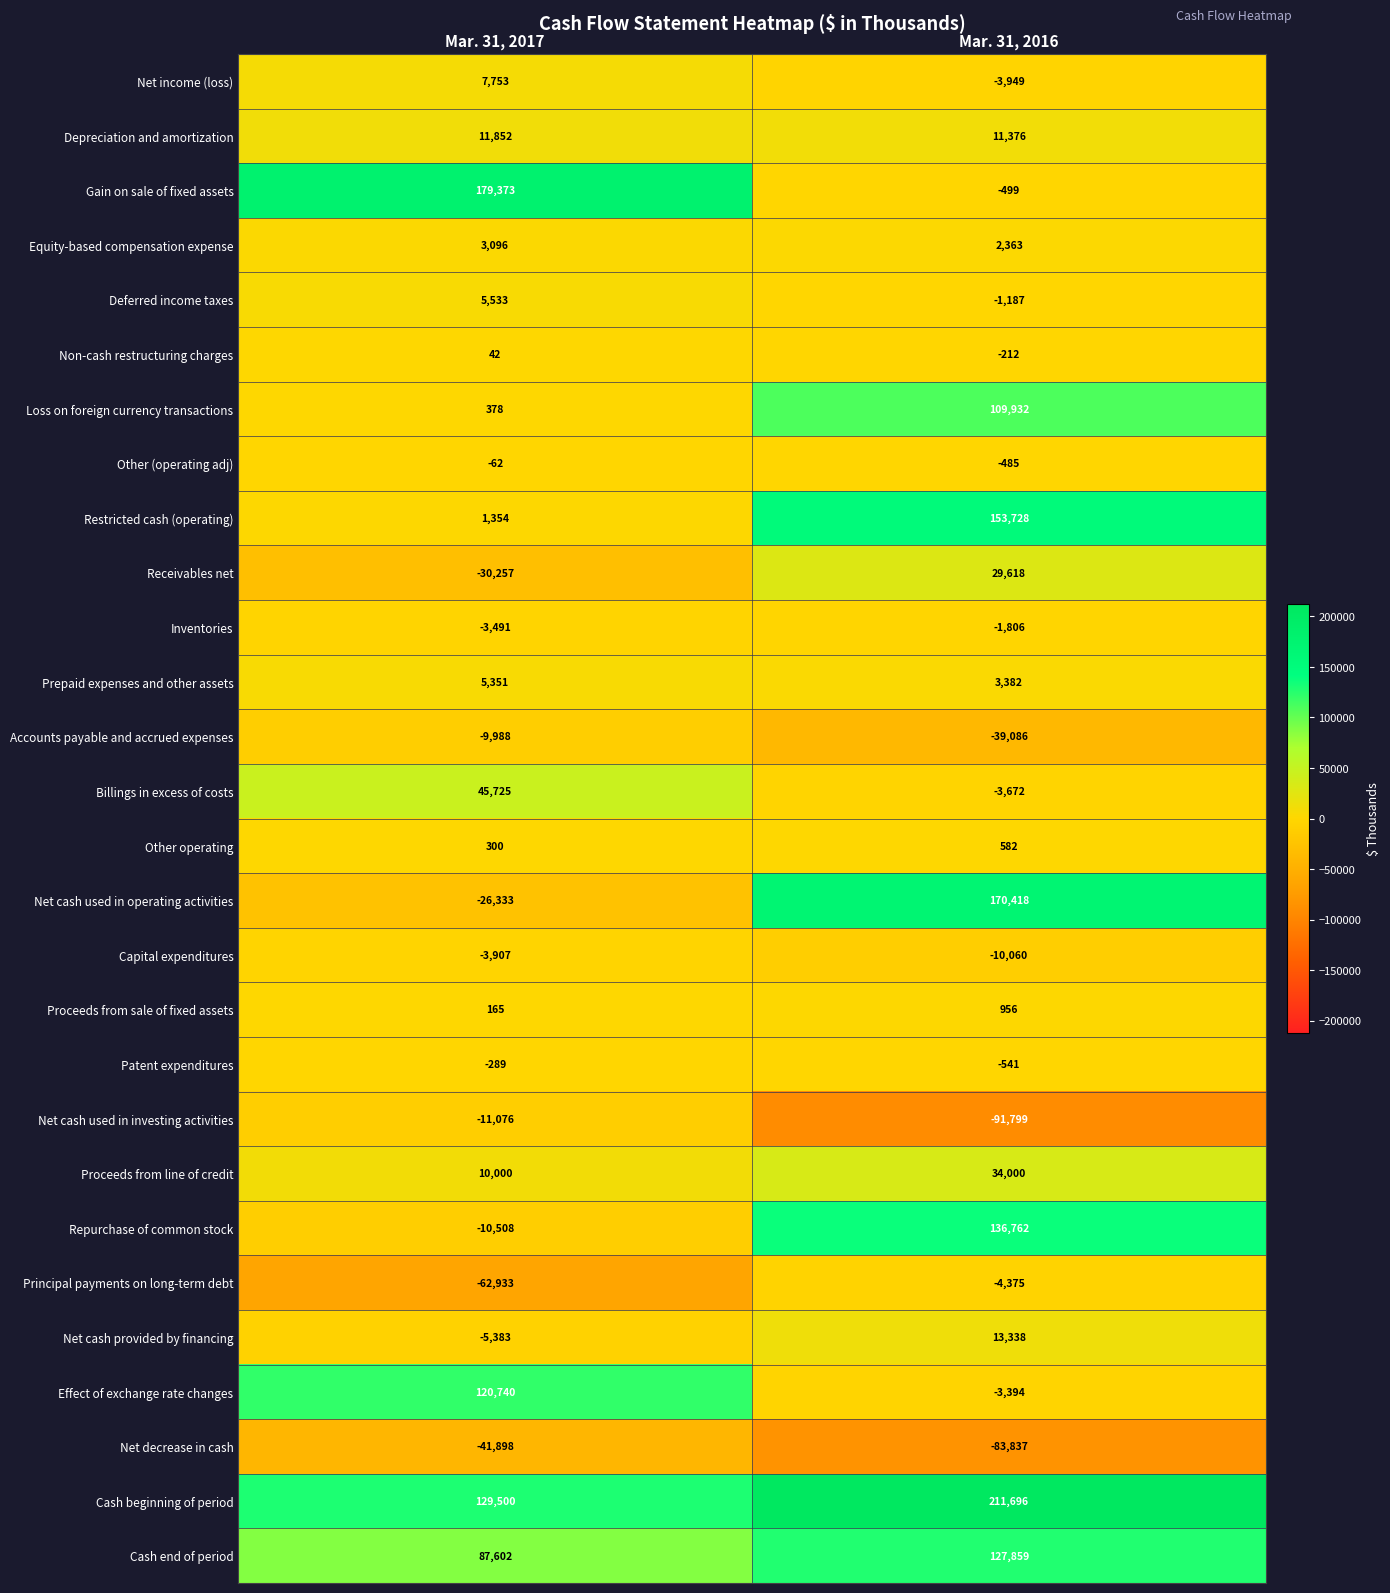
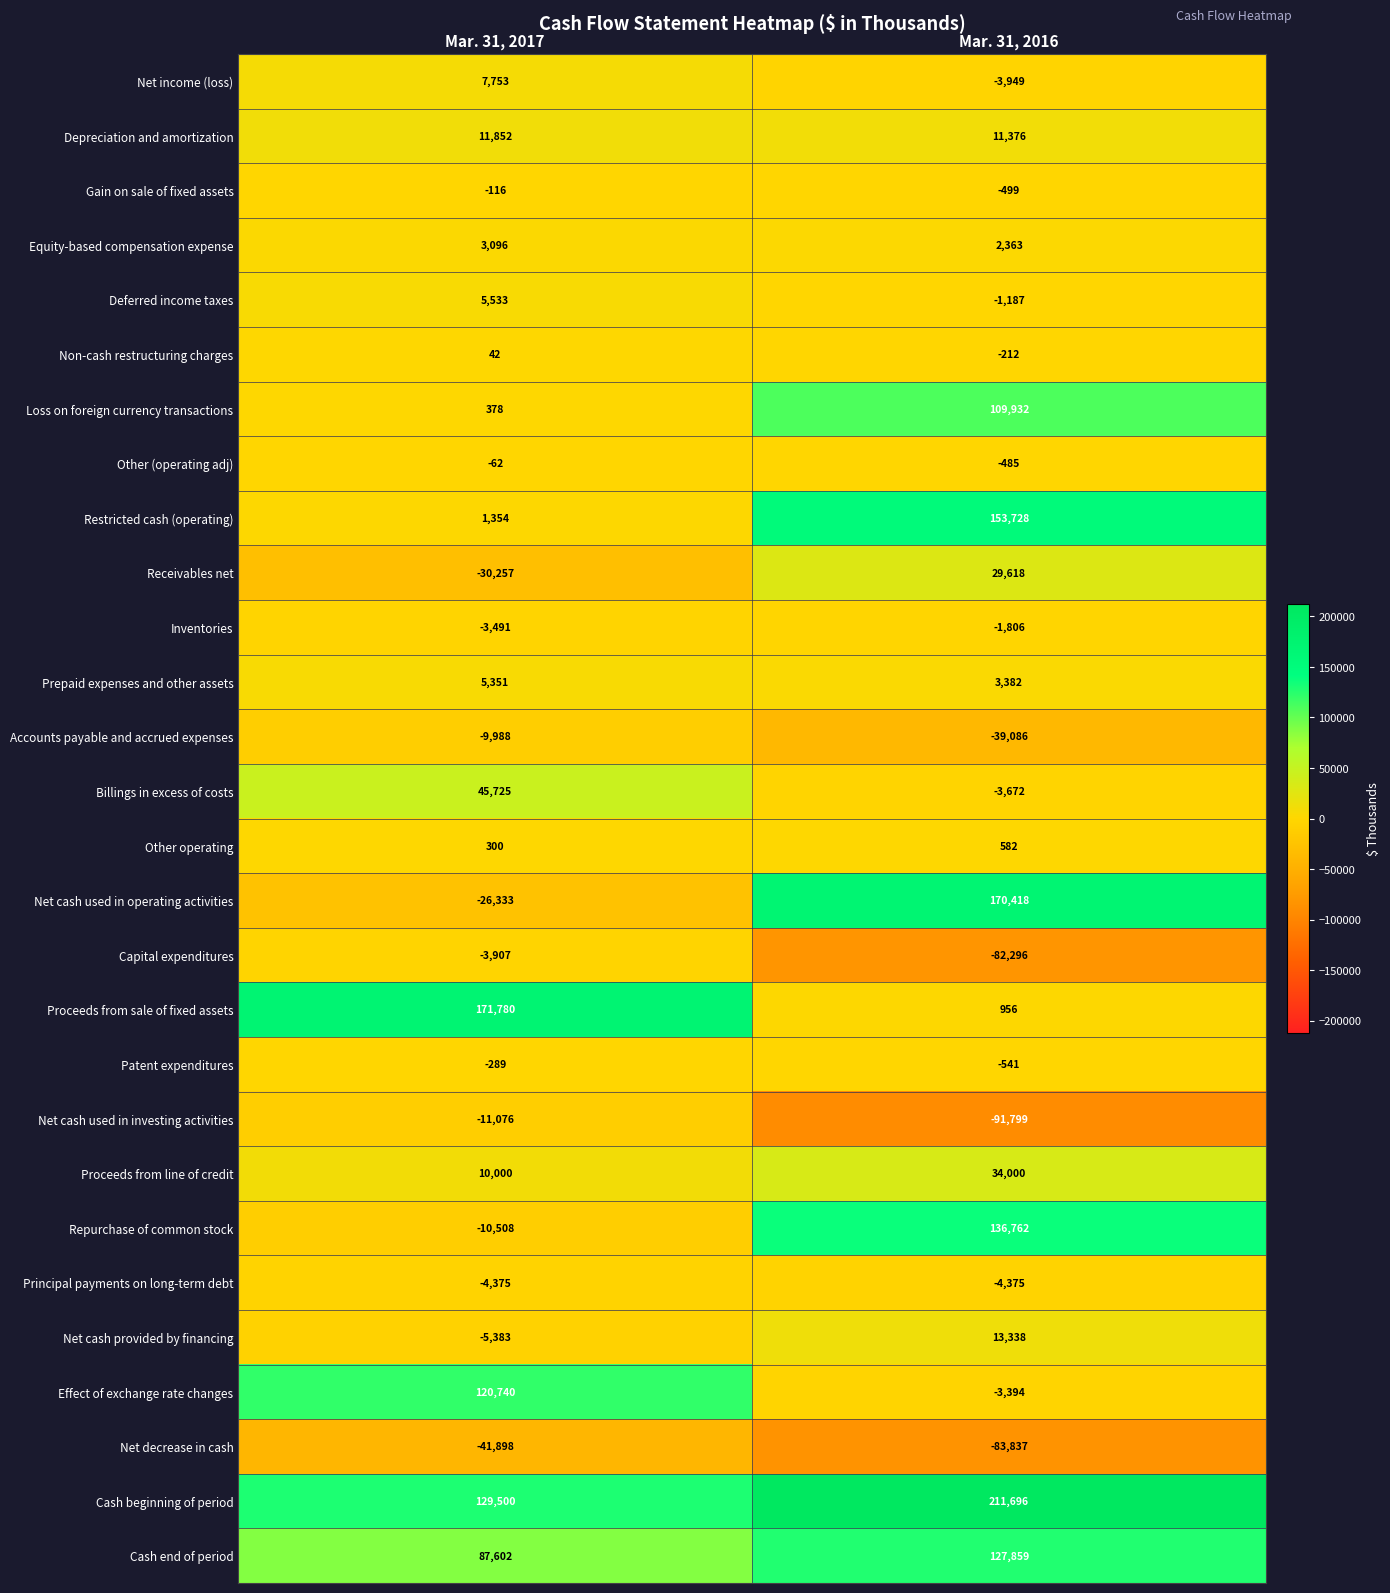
  {
    "Net income (loss)": {
      "Mar. 31, 2017": "7,753",
      "Mar. 31, 2016": "-3,949"
    },
    "Depreciation and amortization": {
      "Mar. 31, 2017": "11,852",
      "Mar. 31, 2016": "11,376"
    },
    "Gain on sale of fixed assets": {
-     "Mar. 31, 2017": "179,373",
+     "Mar. 31, 2017": "-116",
      "Mar. 31, 2016": "-499"
    },
    "Equity-based compensation expense": {
      "Mar. 31, 2017": "3,096",
      "Mar. 31, 2016": "2,363"
    },
    "Deferred income taxes": {
      "Mar. 31, 2017": "5,533",
      "Mar. 31, 2016": "-1,187"
    },
    "Non-cash restructuring charges": {
      "Mar. 31, 2017": "42",
      "Mar. 31, 2016": "-212"
    },
    "Loss on foreign currency transactions": {
      "Mar. 31, 2017": "378",
      "Mar. 31, 2016": "109,932"
    },
    "Other (operating adj)": {
      "Mar. 31, 2017": "-62",
      "Mar. 31, 2016": "-485"
    },
    "Restricted cash (operating)": {
      "Mar. 31, 2017": "1,354",
      "Mar. 31, 2016": "153,728"
    },
    "Receivables net": {
      "Mar. 31, 2017": "-30,257",
      "Mar. 31, 2016": "29,618"
    },
    "Inventories": {
      "Mar. 31, 2017": "-3,491",
      "Mar. 31, 2016": "-1,806"
    },
    "Prepaid expenses and other assets": {
      "Mar. 31, 2017": "5,351",
      "Mar. 31, 2016": "3,382"
    },
    "Accounts payable and accrued expenses": {
      "Mar. 31, 2017": "-9,988",
      "Mar. 31, 2016": "-39,086"
    },
    "Billings in excess of costs": {
      "Mar. 31, 2017": "45,725",
      "Mar. 31, 2016": "-3,672"
    },
    "Other operating": {
      "Mar. 31, 2017": "300",
      "Mar. 31, 2016": "582"
    },
    "Net cash used in operating activities": {
      "Mar. 31, 2017": "-26,333",
      "Mar. 31, 2016": "170,418"
    },
    "Capital expenditures": {
      "Mar. 31, 2017": "-3,907",
-     "Mar. 31, 2016": "-10,060"
+     "Mar. 31, 2016": "-82,296"
    },
    "Proceeds from sale of fixed assets": {
-     "Mar. 31, 2017": "165",
+     "Mar. 31, 2017": "171,780",
      "Mar. 31, 2016": "956"
    },
    "Patent expenditures": {
      "Mar. 31, 2017": "-289",
      "Mar. 31, 2016": "-541"
    },
    "Net cash used in investing activities": {
      "Mar. 31, 2017": "-11,076",
      "Mar. 31, 2016": "-91,799"
    },
    "Proceeds from line of credit": {
      "Mar. 31, 2017": "10,000",
      "Mar. 31, 2016": "34,000"
    },
    "Repurchase of common stock": {
      "Mar. 31, 2017": "-10,508",
      "Mar. 31, 2016": "136,762"
    },
    "Principal payments on long-term debt": {
-     "Mar. 31, 2017": "-62,933",
+     "Mar. 31, 2017": "-4,375",
      "Mar. 31, 2016": "-4,375"
    },
    "Net cash provided by financing": {
      "Mar. 31, 2017": "-5,383",
      "Mar. 31, 2016": "13,338"
    },
    "Effect of exchange rate changes": {
      "Mar. 31, 2017": "120,740",
      "Mar. 31, 2016": "-3,394"
    },
    "Net decrease in cash": {
      "Mar. 31, 2017": "-41,898",
      "Mar. 31, 2016": "-83,837"
    },
    "Cash beginning of period": {
      "Mar. 31, 2017": "129,500",
      "Mar. 31, 2016": "211,696"
    },
    "Cash end of period": {
      "Mar. 31, 2017": "87,602",
      "Mar. 31, 2016": "127,859"
    }
  }
